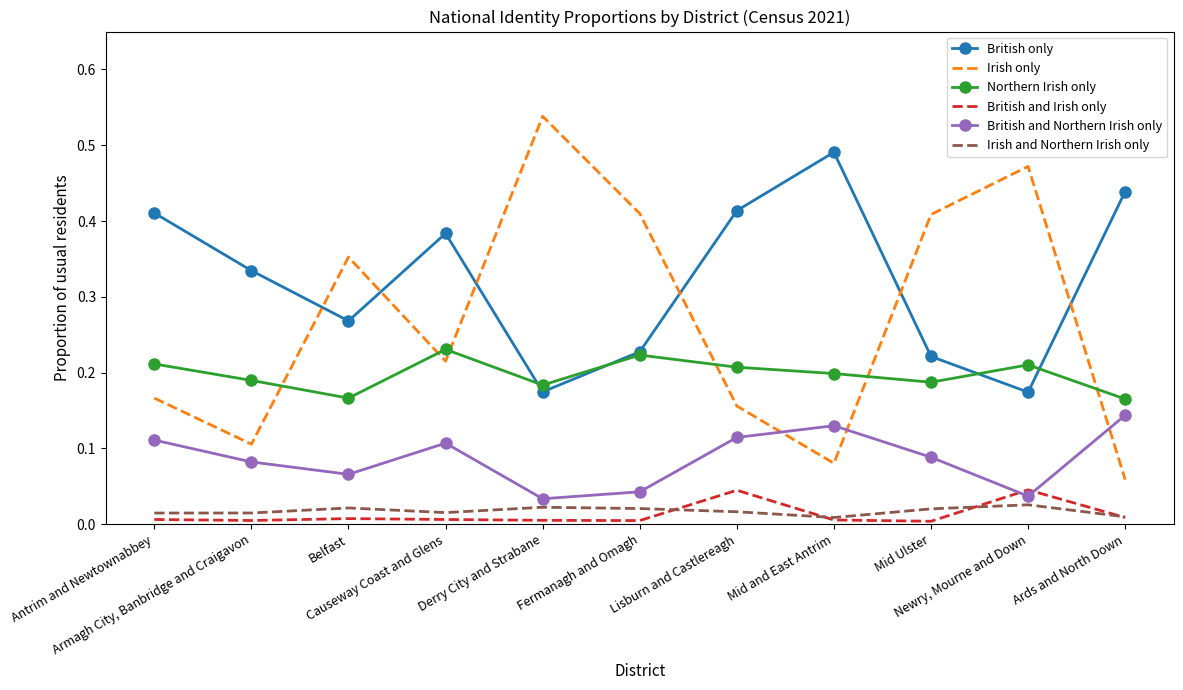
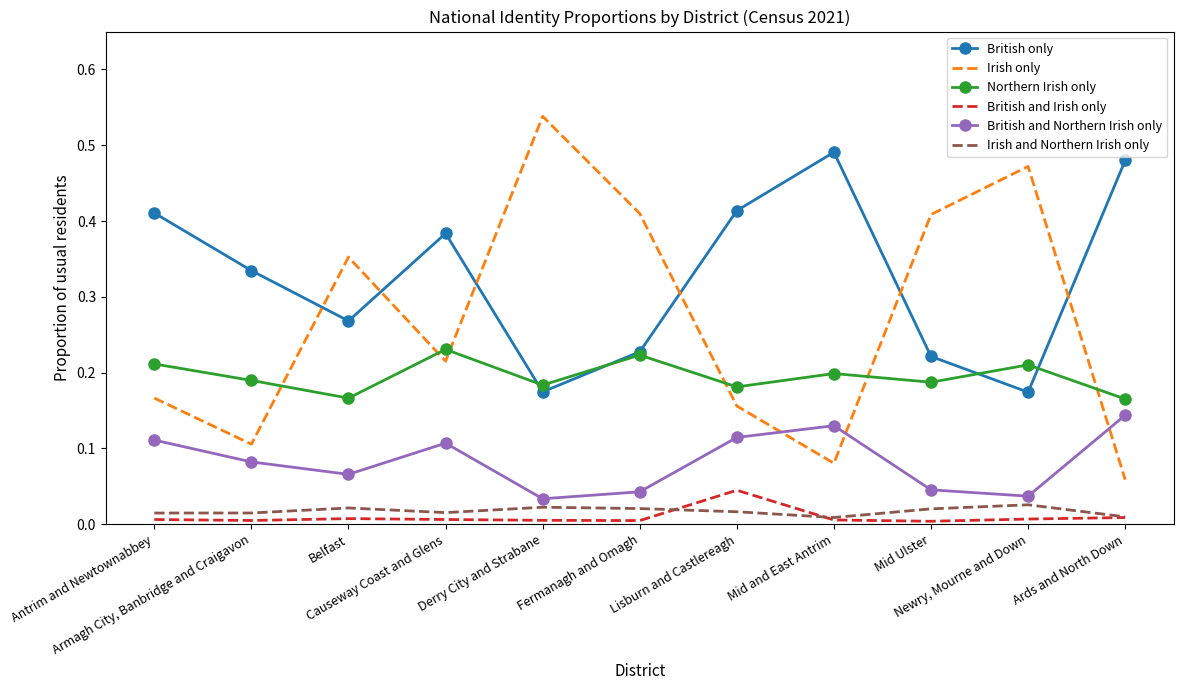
  {
    "British only": {
      "Antrim and Newtownabbey": 0.41,
      "Armagh City, Banbridge and Craigavon": 0.33,
      "Belfast": 0.27,
      "Causeway Coast and Glens": 0.38,
      "Derry City and Strabane": 0.17,
      "Fermanagh and Omagh": 0.23,
      "Lisburn and Castlereagh": 0.41,
      "Mid and East Antrim": 0.49,
      "Mid Ulster": 0.22,
      "Newry, Mourne and Down": 0.17,
-     "Ards and North Down": 0.44
+     "Ards and North Down": 0.48
    },
    "Irish only": {
      "Antrim and Newtownabbey": 0.17,
      "Armagh City, Banbridge and Craigavon": 0.11,
      "Belfast": 0.35,
      "Causeway Coast and Glens": 0.22,
      "Derry City and Strabane": 0.54,
      "Fermanagh and Omagh": 0.41,
      "Lisburn and Castlereagh": 0.16,
      "Mid and East Antrim": 0.08,
      "Mid Ulster": 0.41,
      "Newry, Mourne and Down": 0.47,
      "Ards and North Down": 0.06
    },
    "Northern Irish only": {
      "Antrim and Newtownabbey": 0.21,
      "Armagh City, Banbridge and Craigavon": 0.19,
      "Belfast": 0.17,
      "Causeway Coast and Glens": 0.23,
      "Derry City and Strabane": 0.18,
      "Fermanagh and Omagh": 0.22,
-     "Lisburn and Castlereagh": 0.21,
+     "Lisburn and Castlereagh": 0.18,
      "Mid and East Antrim": 0.20,
      "Mid Ulster": 0.19,
      "Newry, Mourne and Down": 0.21,
      "Ards and North Down": 0.17
    },
    "British and Irish only": {
      "Antrim and Newtownabbey": 0.01,
      "Armagh City, Banbridge and Craigavon": 0.00,
      "Belfast": 0.01,
      "Causeway Coast and Glens": 0.01,
      "Derry City and Strabane": 0.01,
      "Fermanagh and Omagh": 0.00,
      "Lisburn and Castlereagh": 0.04,
      "Mid Ulster": 0.00,
-     "Newry, Mourne and Down": 0.05
+     "Newry, Mourne and Down": 0.01
    },
    "British and Northern Irish only": {
      "Antrim and Newtownabbey": 0.11,
      "Armagh City, Banbridge and Craigavon": 0.08,
      "Belfast": 0.07,
      "Causeway Coast and Glens": 0.11,
      "Derry City and Strabane": 0.03,
      "Fermanagh and Omagh": 0.04,
      "Lisburn and Castlereagh": 0.11,
      "Mid and East Antrim": 0.13,
-     "Mid Ulster": 0.09,
+     "Mid Ulster": 0.05,
      "Newry, Mourne and Down": 0.04,
      "Ards and North Down": 0.14
    },
    "Irish and Northern Irish only": {
      "Antrim and Newtownabbey": 0.01,
      "Armagh City, Banbridge and Craigavon": 0.01,
      "Belfast": 0.02,
      "Causeway Coast and Glens": 0.02,
      "Derry City and Strabane": 0.02,
      "Fermanagh and Omagh": 0.02,
      "Lisburn and Castlereagh": 0.02,
      "Mid Ulster": 0.02,
      "Newry, Mourne and Down": 0.03
    }
  }
